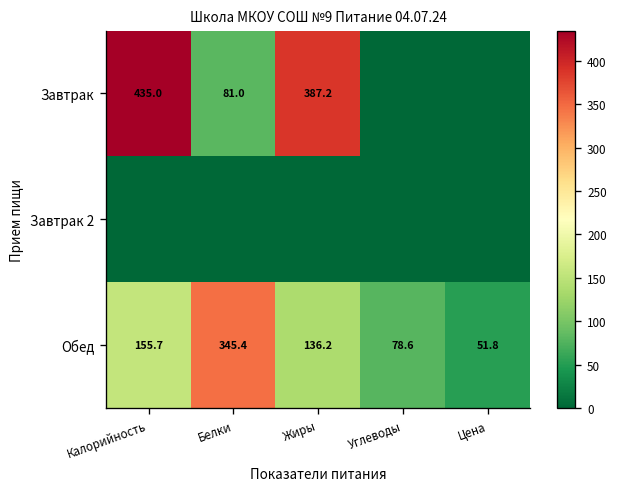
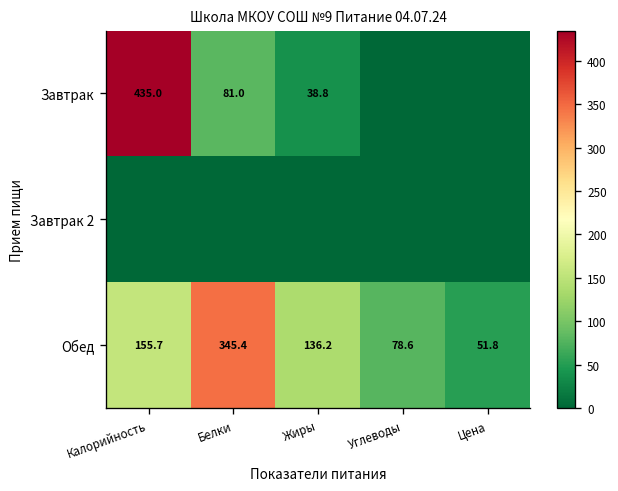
  {
    "Завтрак": {
      "Калорийность": 435.0,
      "Белки": 81.0,
-     "Жиры": 387.2
+     "Жиры": 38.8
    },
    "Обед": {
      "Калорийность": 155.7,
      "Белки": 345.4,
      "Жиры": 136.2,
      "Углеводы": 78.6,
      "Цена": 51.8
    }
  }
